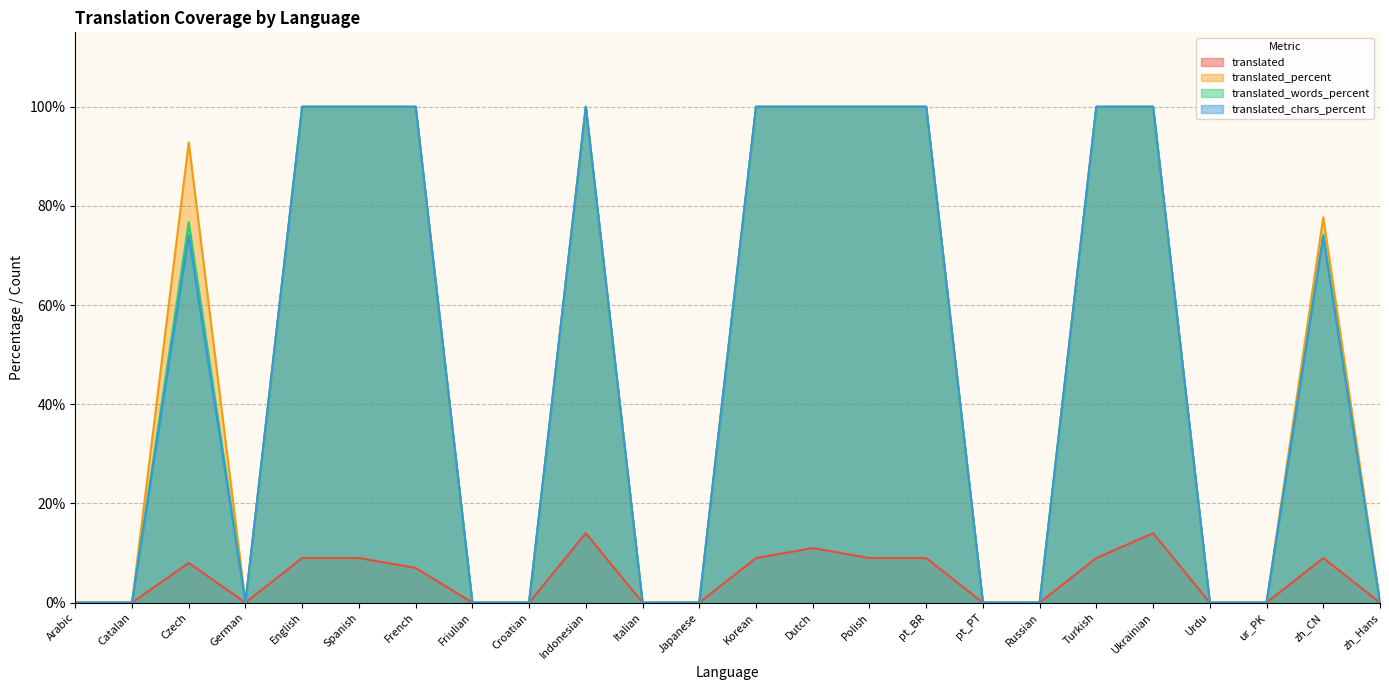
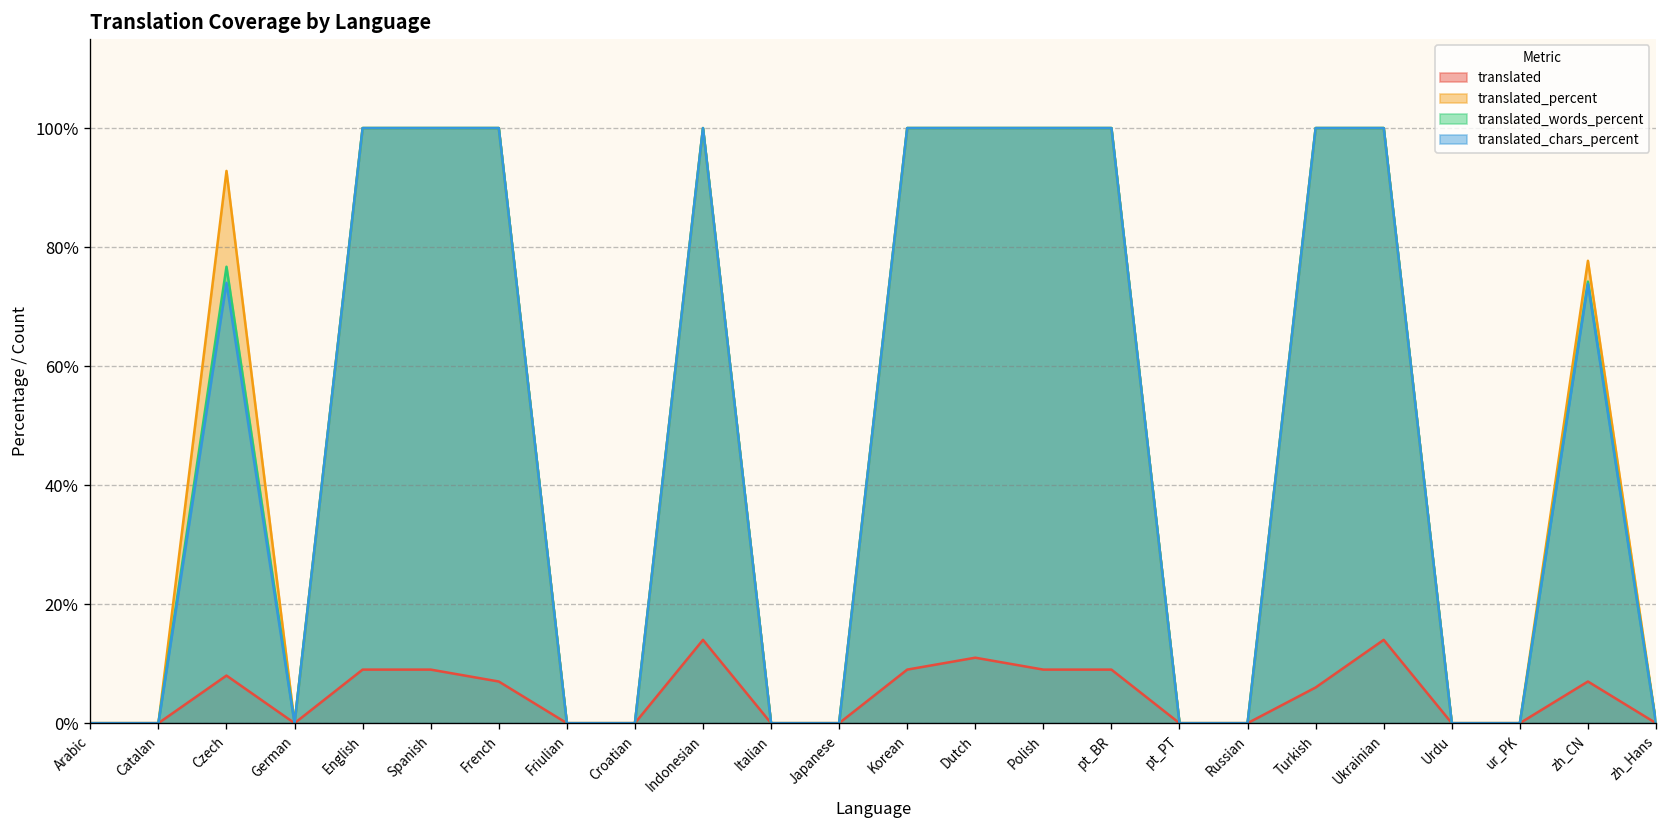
  {
    "translated": {
      "Czech": "8%",
      "English": "9%",
      "Spanish": "9%",
      "French": "7%",
      "Indonesian": "14%",
      "Korean": "9%",
      "Dutch": "11%",
      "Polish": "9%",
      "pt_BR": "9%",
-     "Turkish": "9%",
+     "Turkish": "6%",
      "Ukrainian": "14%",
-     "zh_CN": "9%"
+     "zh_CN": "7%"
    },
    "translated_percent": {
      "Czech": "93%",
      "zh_CN": "78%"
    },
    "translated_words_percent": {
      "Czech": "77%"
    },
    "translated_chars_percent": {
      "Czech": "74%"
    }
  }
